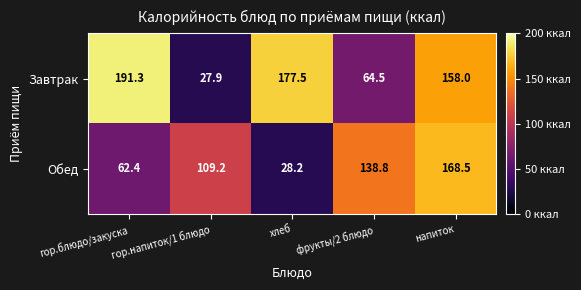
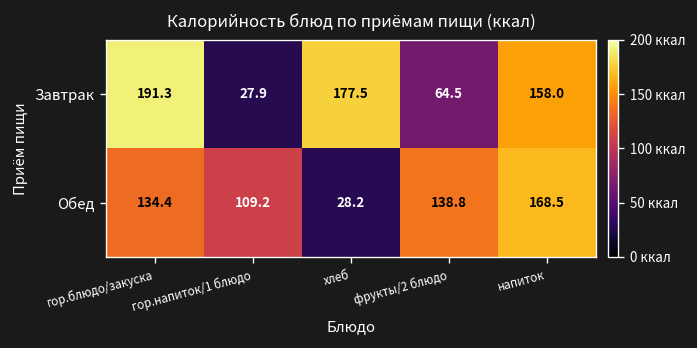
  {
    "Завтрак": {
      "гор.блюдо/закуска": 191.3,
      "гор.напиток/1 блюдо": 27.9,
      "хлеб": 177.5,
      "фрукты/2 блюдо": 64.5,
      "напиток": 158.0
    },
    "Обед": {
-     "гор.блюдо/закуска": 62.4,
+     "гор.блюдо/закуска": 134.4,
      "гор.напиток/1 блюдо": 109.2,
      "хлеб": 28.2,
      "фрукты/2 блюдо": 138.8,
      "напиток": 168.5
    }
  }
